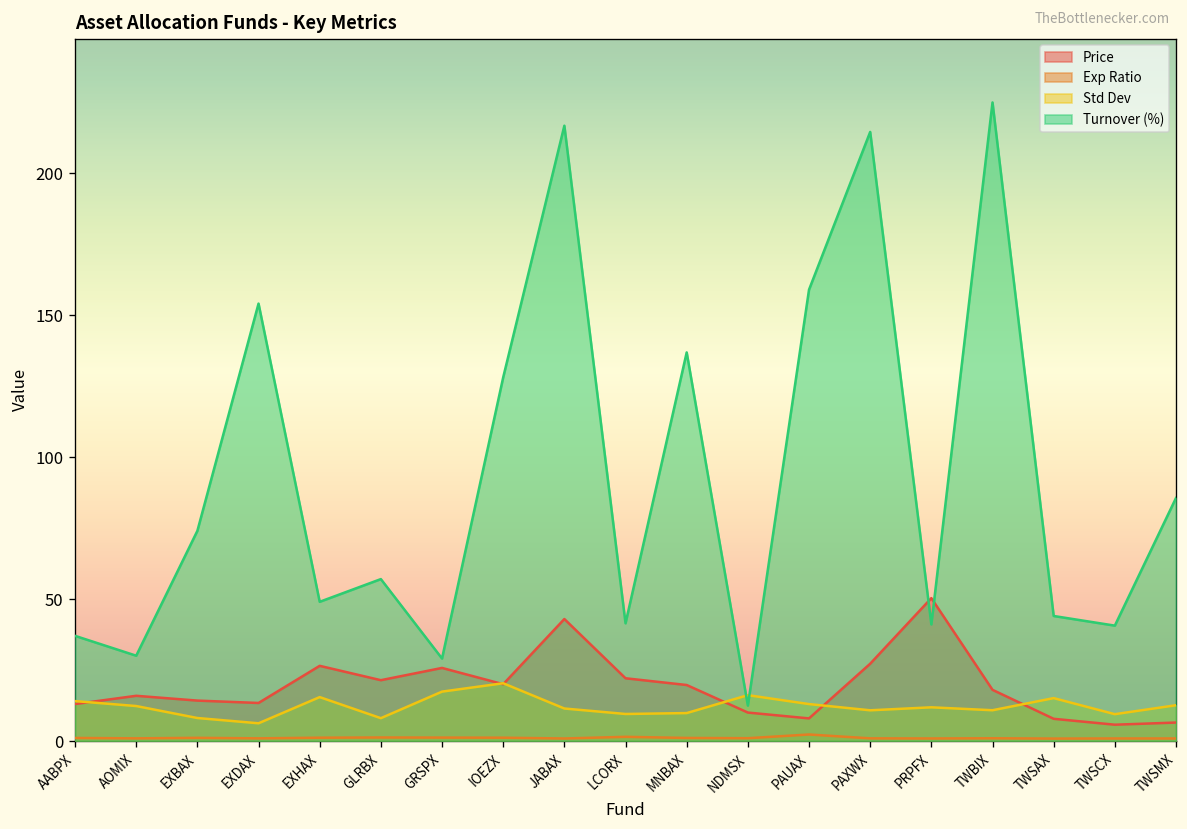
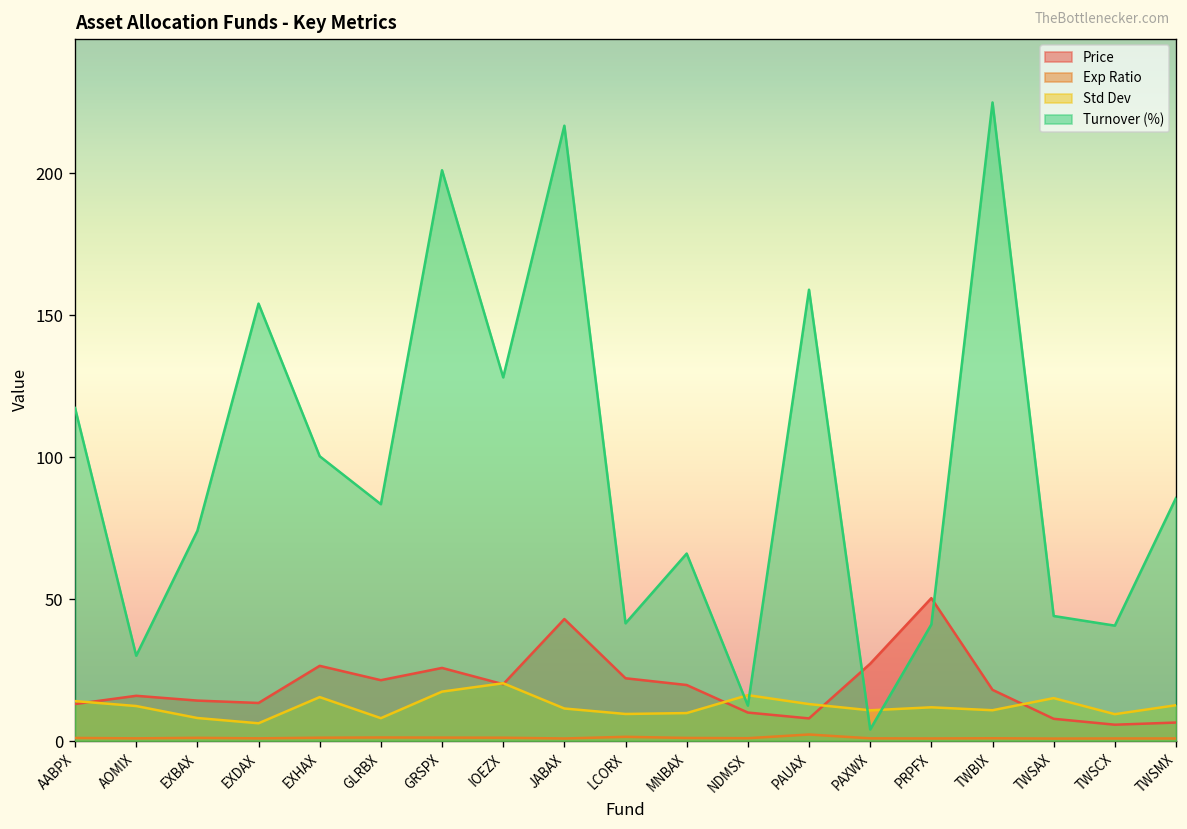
  {
    "Turnover (%)": {
-     "AABPX": 37,
+     "AABPX": 117,
      "AOMIX": 30,
      "EXBAX": 74,
      "EXDAX": 154,
-     "EXHAX": 49,
-     "GLRBX": 57,
-     "GRSPX": 29,
+     "EXHAX": 100,
+     "GLRBX": 83,
+     "GRSPX": 201,
      "IOEZX": 128,
      "JABAX": 217,
      "LCORX": 41,
-     "MNBAX": 137,
+     "MNBAX": 66,
      "NDMSX": 12,
      "PAUAX": 159,
-     "PAXWX": 215,
+     "PAXWX": 4,
      "PRPFX": 41,
      "TWBIX": 225,
      "TWSAX": 44,
      "TWSCX": 41,
      "TWSMX": 86
    }
  }
